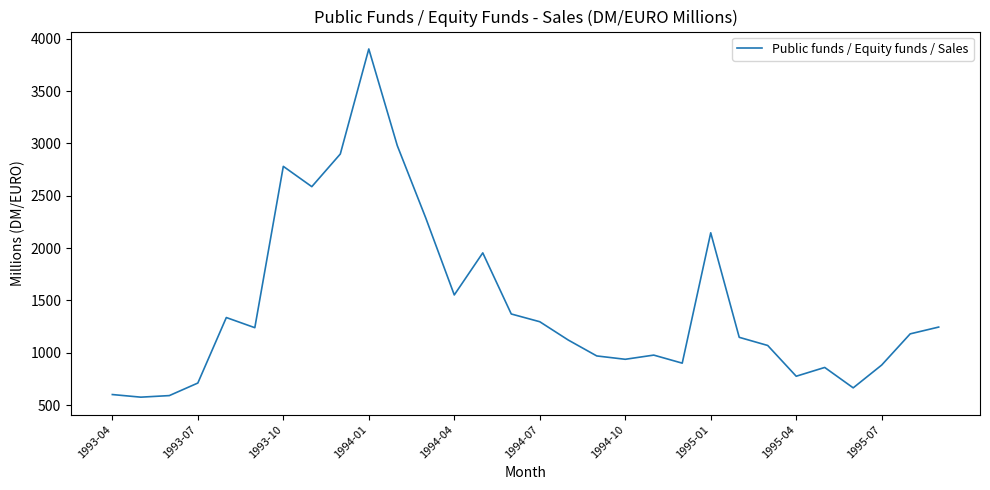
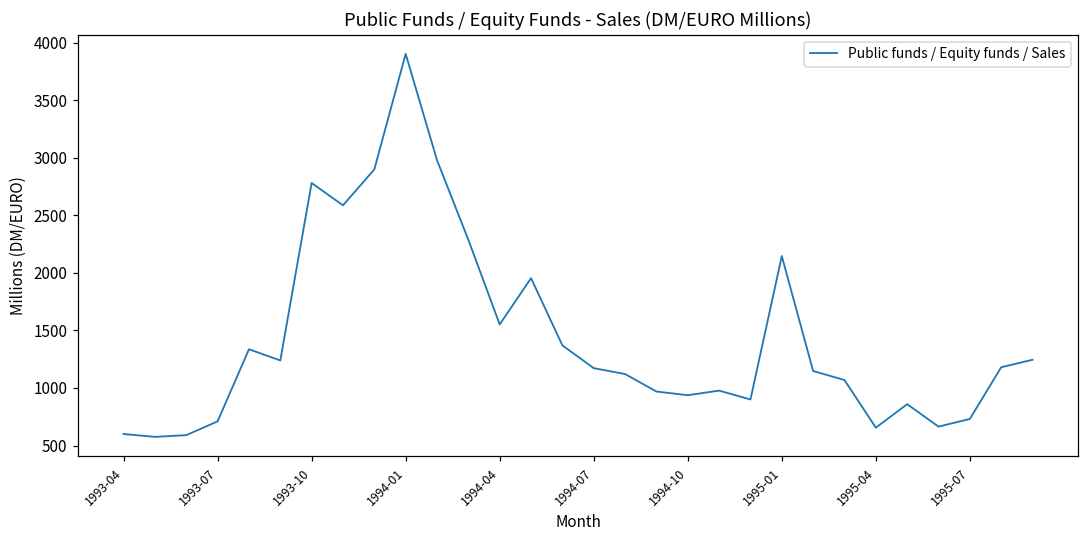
  {
    "1993-04": 600,
    "1993-07": 710,
    "1993-10": 2780,
    "1994-01": 3900,
    "1994-04": 1550,
-   "1994-07": 1300,
+   "1994-07": 1170,
    "1994-10": 940,
    "1995-01": 2150,
-   "1995-04": 780,
-   "1995-07": 880
+   "1995-04": 660,
+   "1995-07": 730
  }
